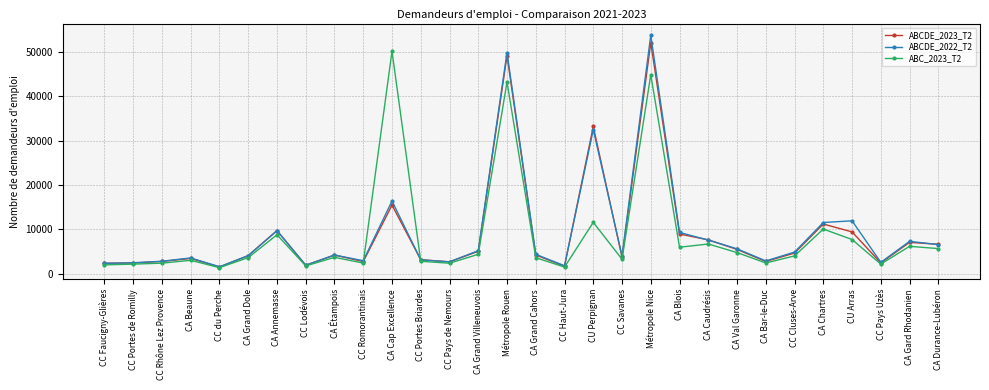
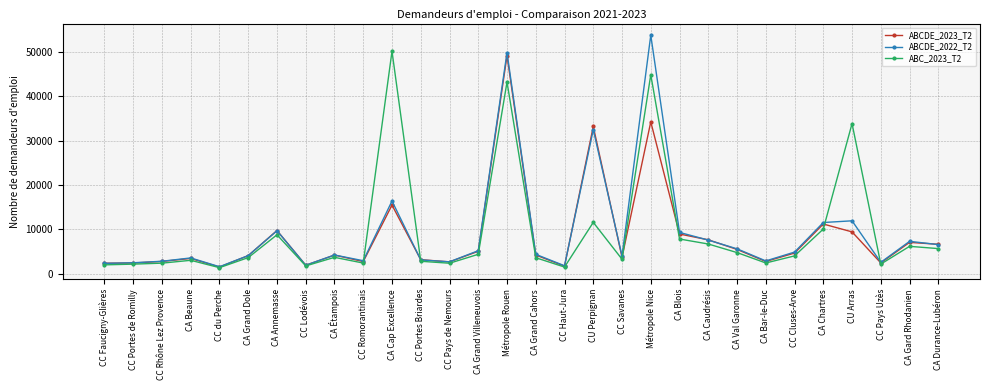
  {
    "ABCDE_2023_T2": {
      "CA Cap Excellence": 15000,
      "Métropole Rouen": 49000,
      "CU Perpignan": 33000,
-     "Métropole Nice": 52000,
+     "Métropole Nice": 34000,
      "CU Arras": 9000
    },
    "ABCDE_2022_T2": {
      "CA Cap Excellence": 16000,
      "Métropole Rouen": 50000,
      "CU Perpignan": 32000,
      "Métropole Nice": 54000,
      "CU Arras": 12000
    },
    "ABC_2023_T2": {
      "CA Annemasse": 9000,
      "CA Cap Excellence": 50000,
      "CA Grand Villeneuvois": 4000,
      "Métropole Rouen": 43000,
      "CA Grand Cahors": 4000,
      "CU Perpignan": 12000,
      "Métropole Nice": 45000,
-     "CA Blois": 6000,
+     "CA Blois": 8000,
      "CA Caudrésis": 7000,
      "CA Val Garonne": 5000,
      "CC Cluses-Arve": 4000,
      "CA Chartres": 10000,
-     "CU Arras": 8000,
+     "CU Arras": 34000,
      "CA Gard Rhodanien": 6000,
      "CA Durance-Lubéron": 6000
    }
  }
